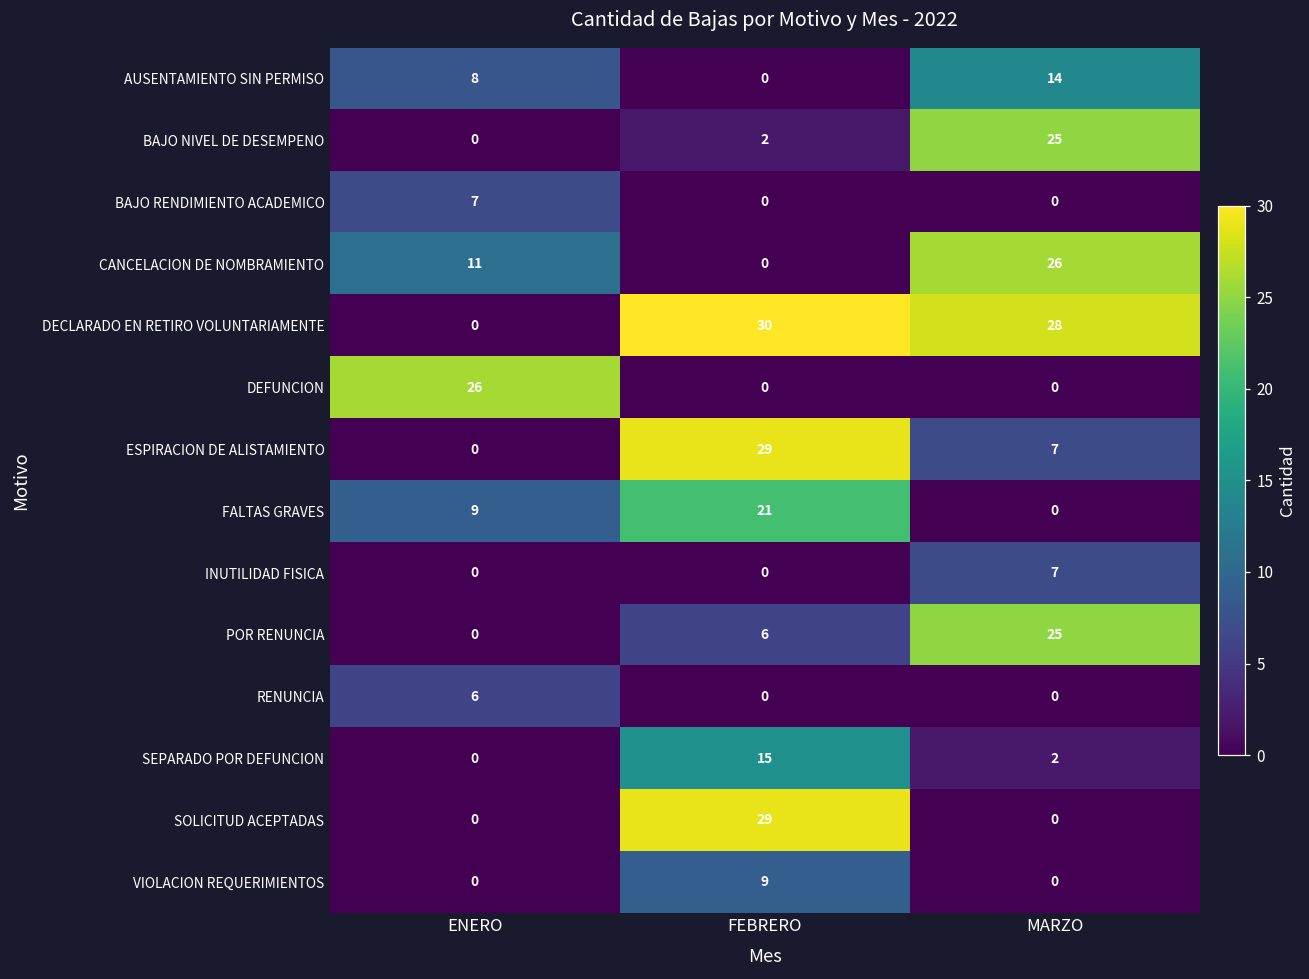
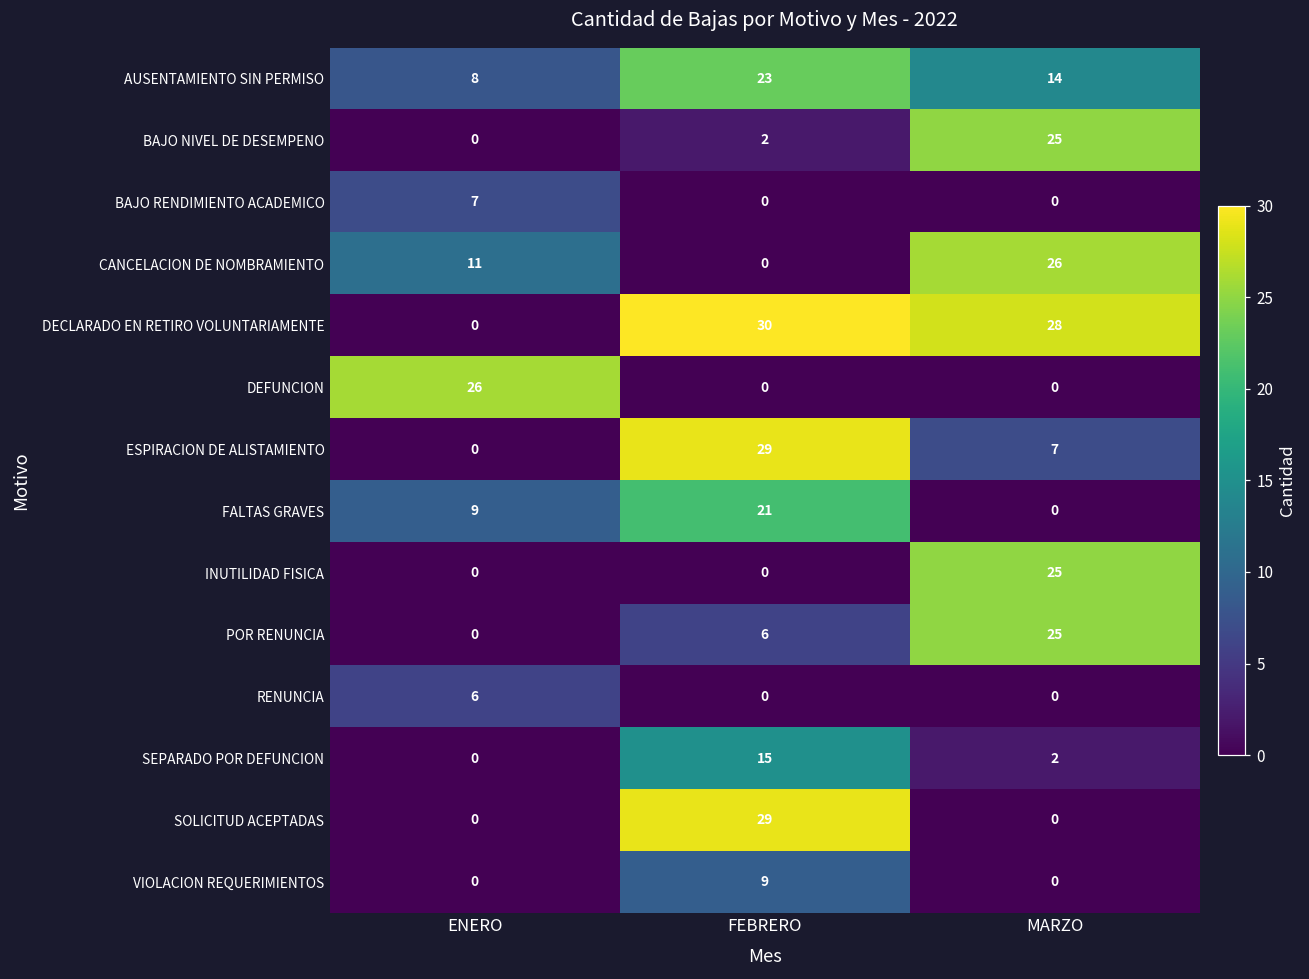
  {
    "AUSENTAMIENTO SIN PERMISO": {
      "ENERO": 8,
-     "FEBRERO": 0,
+     "FEBRERO": 23,
      "MARZO": 14
    },
    "BAJO NIVEL DE DESEMPENO": {
      "ENERO": 0,
      "FEBRERO": 2,
      "MARZO": 25
    },
    "BAJO RENDIMIENTO ACADEMICO": {
      "ENERO": 7,
      "FEBRERO": 0,
      "MARZO": 0
    },
    "CANCELACION DE NOMBRAMIENTO": {
      "ENERO": 11,
      "FEBRERO": 0,
      "MARZO": 26
    },
    "DECLARADO EN RETIRO VOLUNTARIAMENTE": {
      "ENERO": 0,
      "FEBRERO": 30,
      "MARZO": 28
    },
    "DEFUNCION": {
      "ENERO": 26,
      "FEBRERO": 0,
      "MARZO": 0
    },
    "ESPIRACION DE ALISTAMIENTO": {
      "ENERO": 0,
      "FEBRERO": 29,
      "MARZO": 7
    },
    "FALTAS GRAVES": {
      "ENERO": 9,
      "FEBRERO": 21,
      "MARZO": 0
    },
    "INUTILIDAD FISICA": {
      "ENERO": 0,
      "FEBRERO": 0,
-     "MARZO": 7
+     "MARZO": 25
    },
    "POR RENUNCIA": {
      "ENERO": 0,
      "FEBRERO": 6,
      "MARZO": 25
    },
    "RENUNCIA": {
      "ENERO": 6,
      "FEBRERO": 0,
      "MARZO": 0
    },
    "SEPARADO POR DEFUNCION": {
      "ENERO": 0,
      "FEBRERO": 15,
      "MARZO": 2
    },
    "SOLICITUD ACEPTADAS": {
      "ENERO": 0,
      "FEBRERO": 29,
      "MARZO": 0
    },
    "VIOLACION REQUERIMIENTOS": {
      "ENERO": 0,
      "FEBRERO": 9,
      "MARZO": 0
    }
  }
